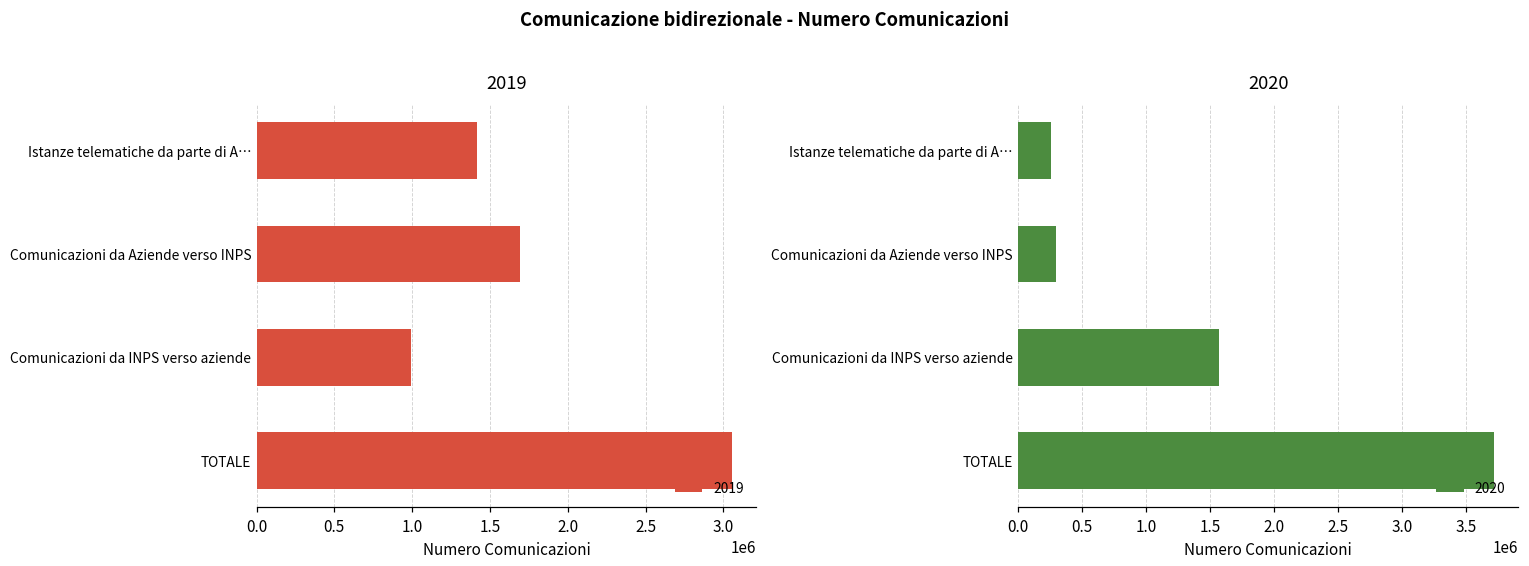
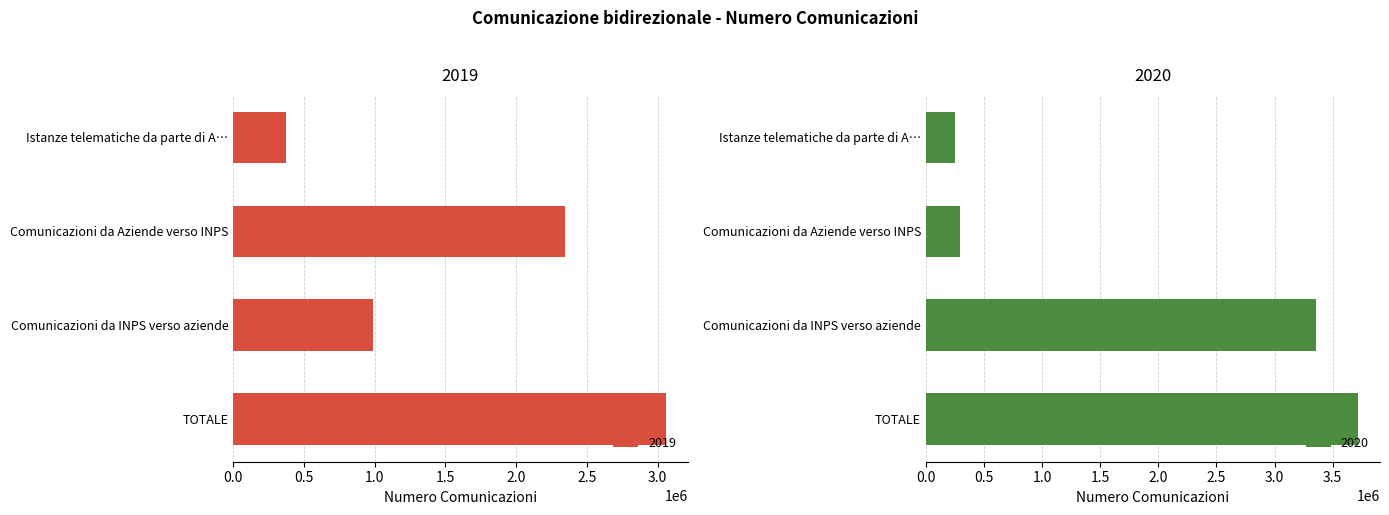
  {
    "2019": {
-     "Istanze telematiche da parte di A…": 1420000,
-     "Comunicazioni da Aziende verso INPS": 1700000,
+     "Istanze telematiche da parte di A…": 370000,
+     "Comunicazioni da Aziende verso INPS": 2350000,
      "Comunicazioni da INPS verso aziende": 990000,
      "TOTALE": 3060000
    },
    "2020": {
      "Istanze telematiche da parte di A…": 250000,
      "Comunicazioni da Aziende verso INPS": 290000,
-     "Comunicazioni da INPS verso aziende": 1570000,
+     "Comunicazioni da INPS verso aziende": 3360000,
      "TOTALE": 3720000
    }
  }
